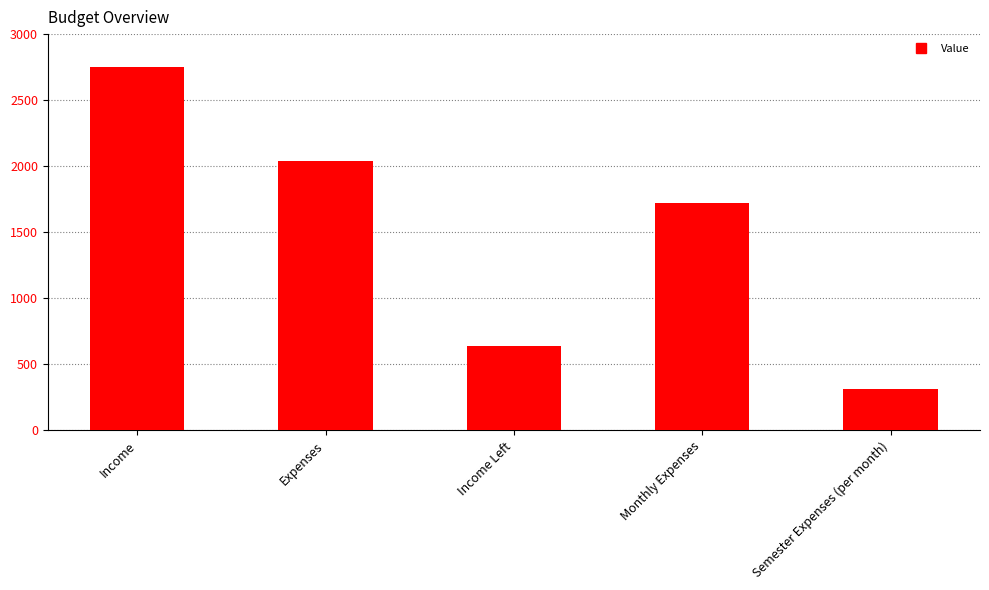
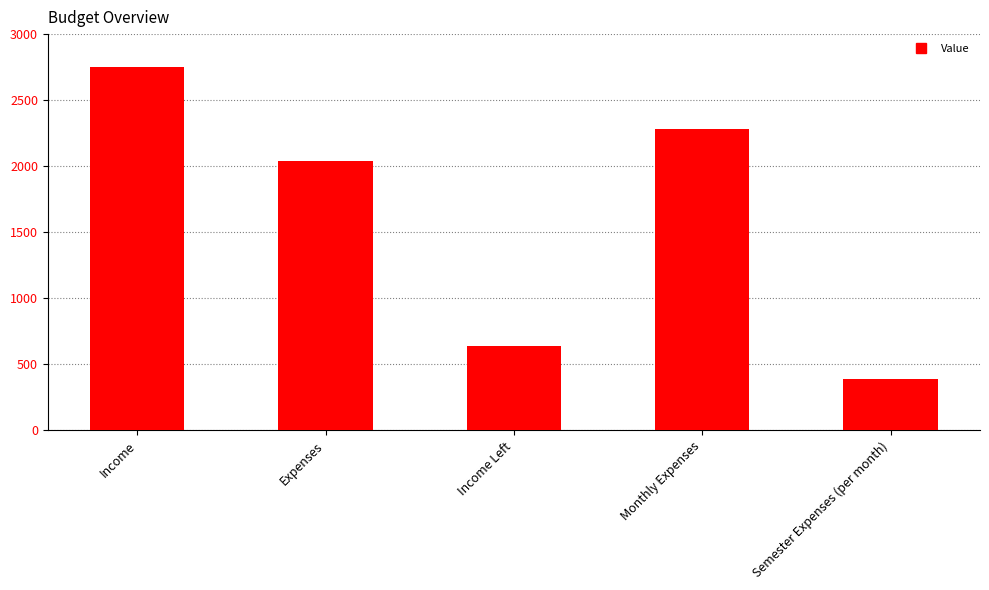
  {
    "Income": 2750,
    "Expenses": 2040,
    "Income Left": 640,
-   "Monthly Expenses": 1730,
-   "Semester Expenses (per month)": 310
+   "Monthly Expenses": 2280,
+   "Semester Expenses (per month)": 390
  }
